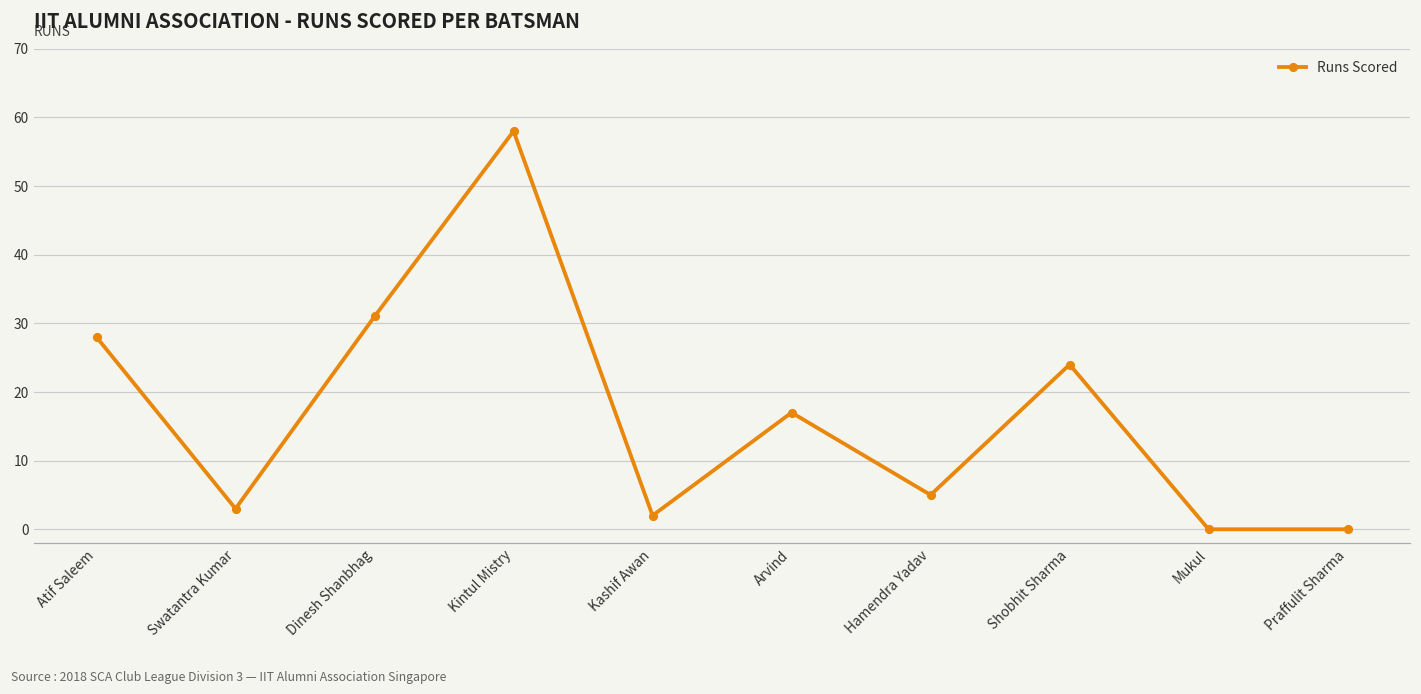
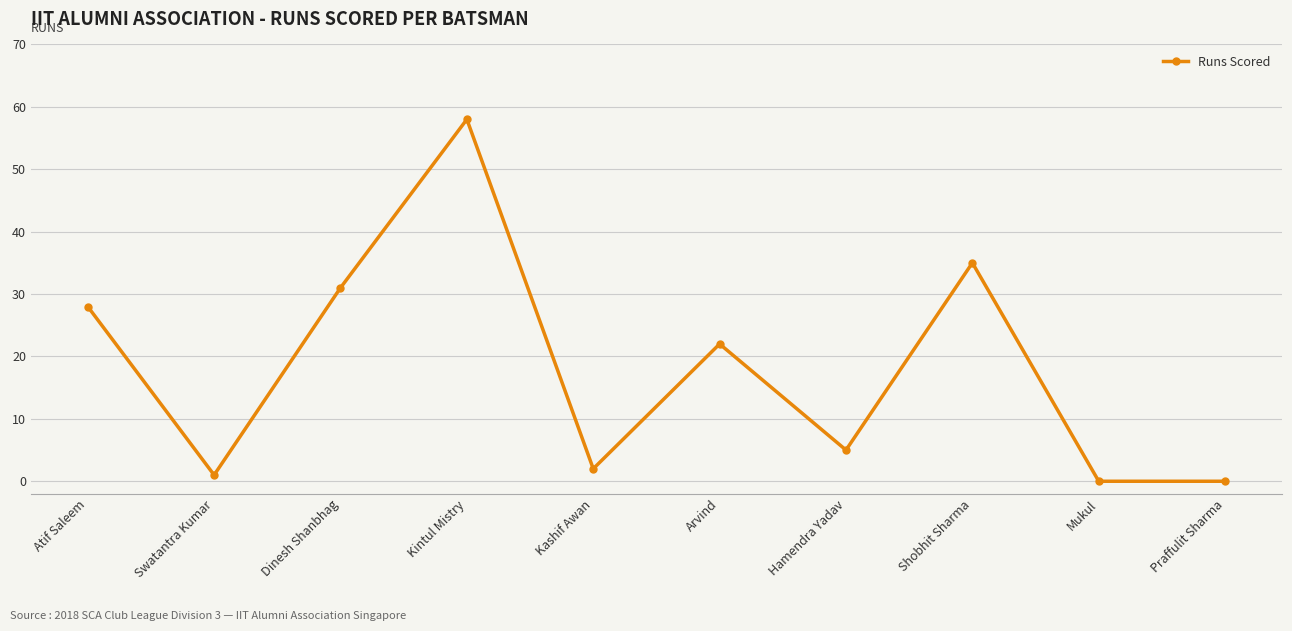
  {
    "Atif Saleem": 28,
-   "Swatantra Kumar": 3,
+   "Swatantra Kumar": 1,
    "Dinesh Shanbhag": 31,
    "Kintul Mistry": 58,
    "Kashif Awan": 2,
-   "Arvind": 17,
+   "Arvind": 22,
    "Hamendra Yadav": 5,
-   "Shobhit Sharma": 24,
+   "Shobhit Sharma": 35,
    "Mukul": 0,
    "Praffulit Sharma": 0
  }
